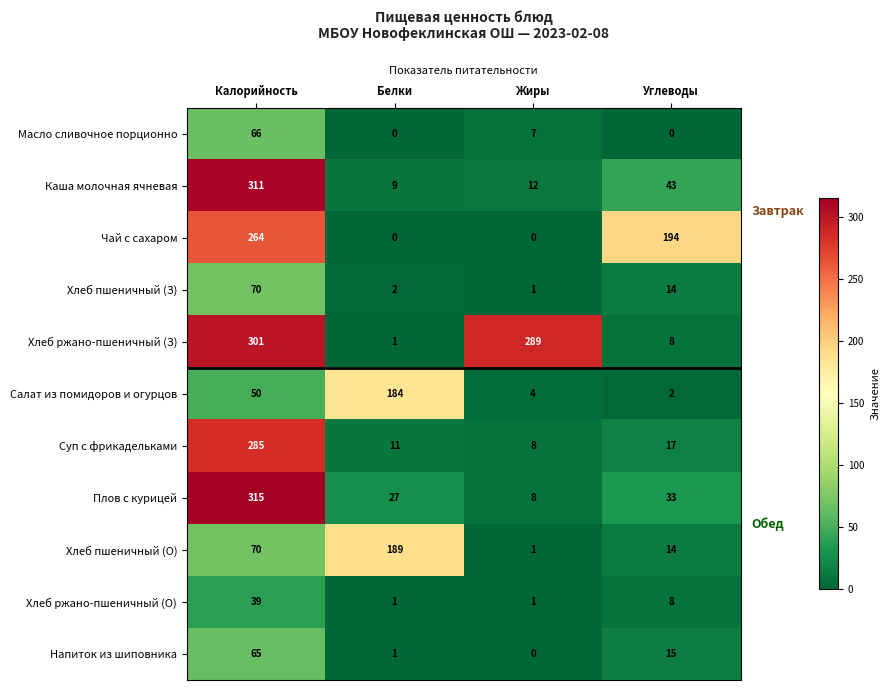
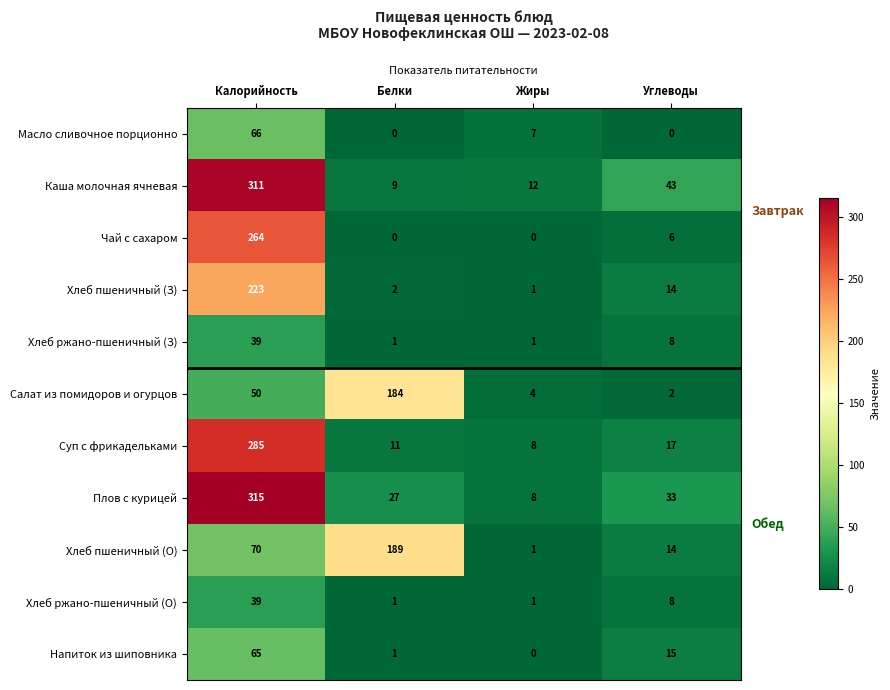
  {
    "Масло сливочное порционно": {
      "Калорийность": 66,
      "Белки": 0,
      "Жиры": 7,
      "Углеводы": 0
    },
    "Каша молочная ячневая": {
      "Калорийность": 311,
      "Белки": 9,
      "Жиры": 12,
      "Углеводы": 43
    },
    "Чай с сахаром": {
      "Калорийность": 264,
      "Белки": 0,
      "Жиры": 0,
-     "Углеводы": 194
+     "Углеводы": 6
    },
    "Хлеб пшеничный (З)": {
-     "Калорийность": 70,
+     "Калорийность": 223,
      "Белки": 2,
      "Жиры": 1,
      "Углеводы": 14
    },
    "Хлеб ржано-пшеничный (З)": {
-     "Калорийность": 301,
+     "Калорийность": 39,
      "Белки": 1,
-     "Жиры": 289,
+     "Жиры": 1,
      "Углеводы": 8
    },
    "Салат из помидоров и огурцов": {
      "Калорийность": 50,
      "Белки": 184,
      "Жиры": 4,
      "Углеводы": 2
    },
    "Суп с фрикадельками": {
      "Калорийность": 285,
      "Белки": 11,
      "Жиры": 8,
      "Углеводы": 17
    },
    "Плов с курицей": {
      "Калорийность": 315,
      "Белки": 27,
      "Жиры": 8,
      "Углеводы": 33
    },
    "Хлеб пшеничный (О)": {
      "Калорийность": 70,
      "Белки": 189,
      "Жиры": 1,
      "Углеводы": 14
    },
    "Хлеб ржано-пшеничный (О)": {
      "Калорийность": 39,
      "Белки": 1,
      "Жиры": 1,
      "Углеводы": 8
    },
    "Напиток из шиповника": {
      "Калорийность": 65,
      "Белки": 1,
      "Жиры": 0,
      "Углеводы": 15
    }
  }
